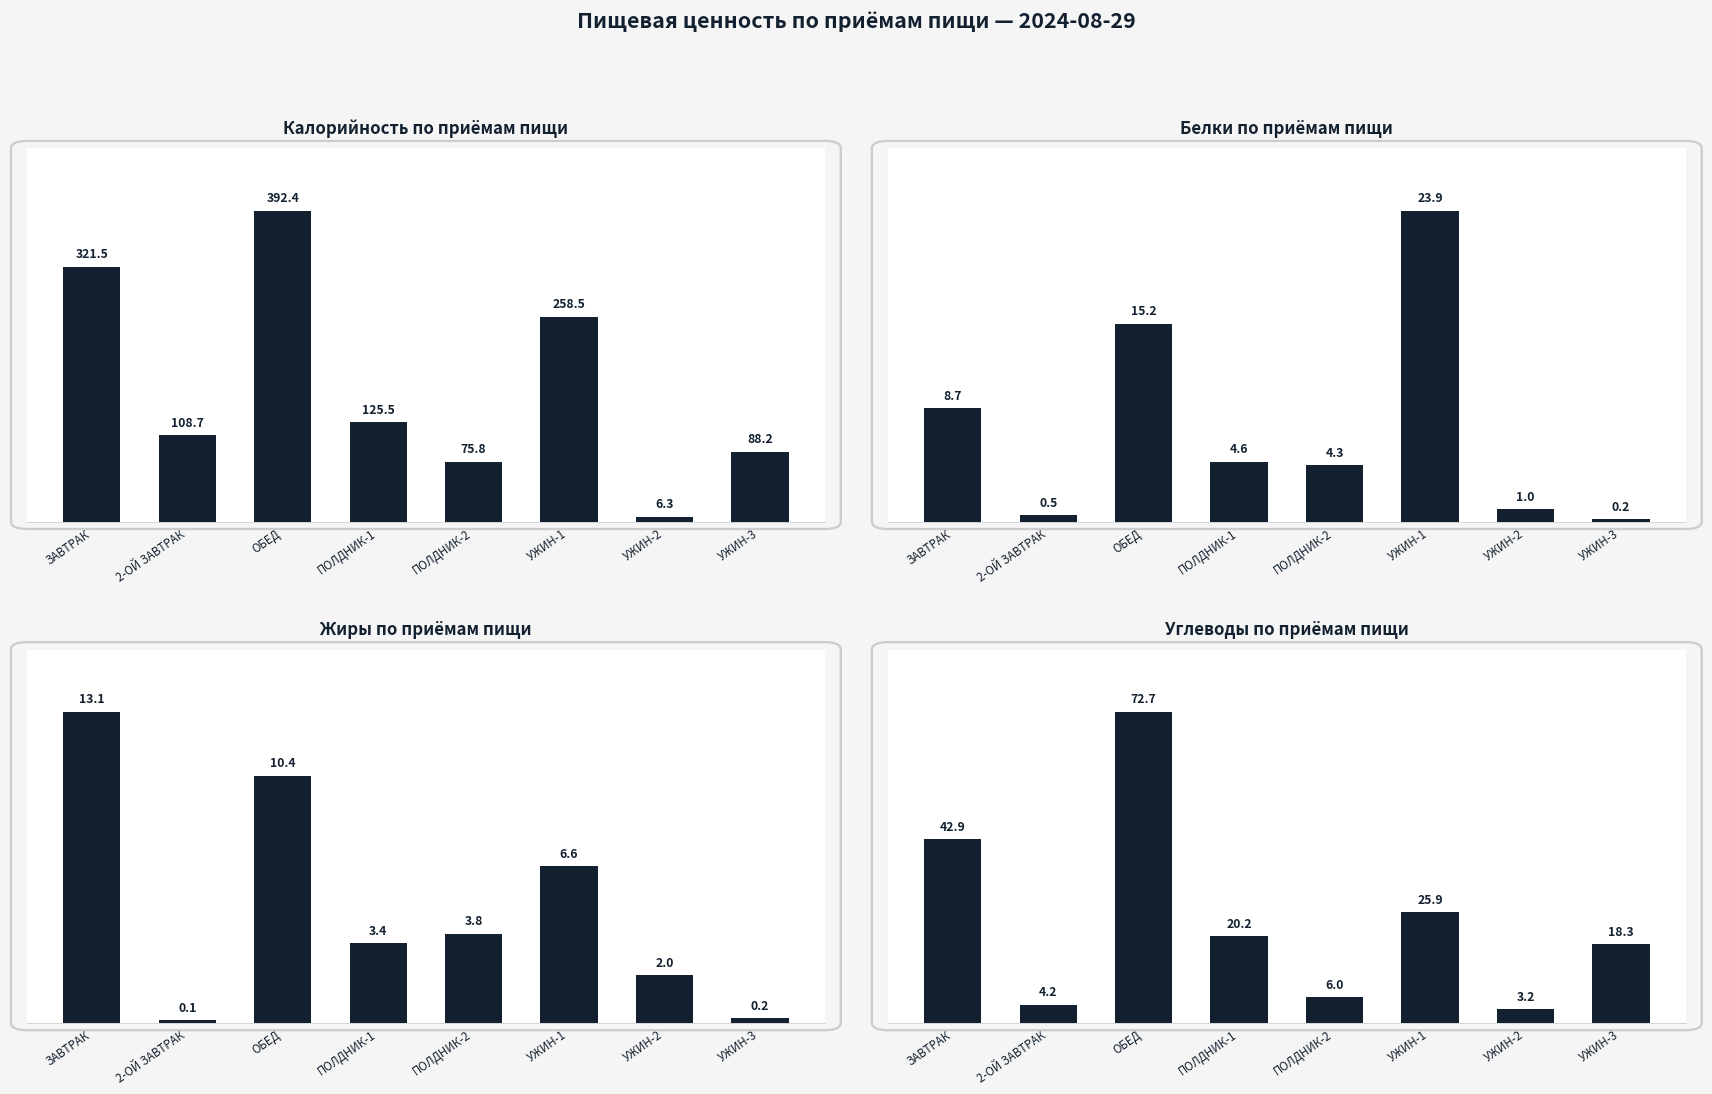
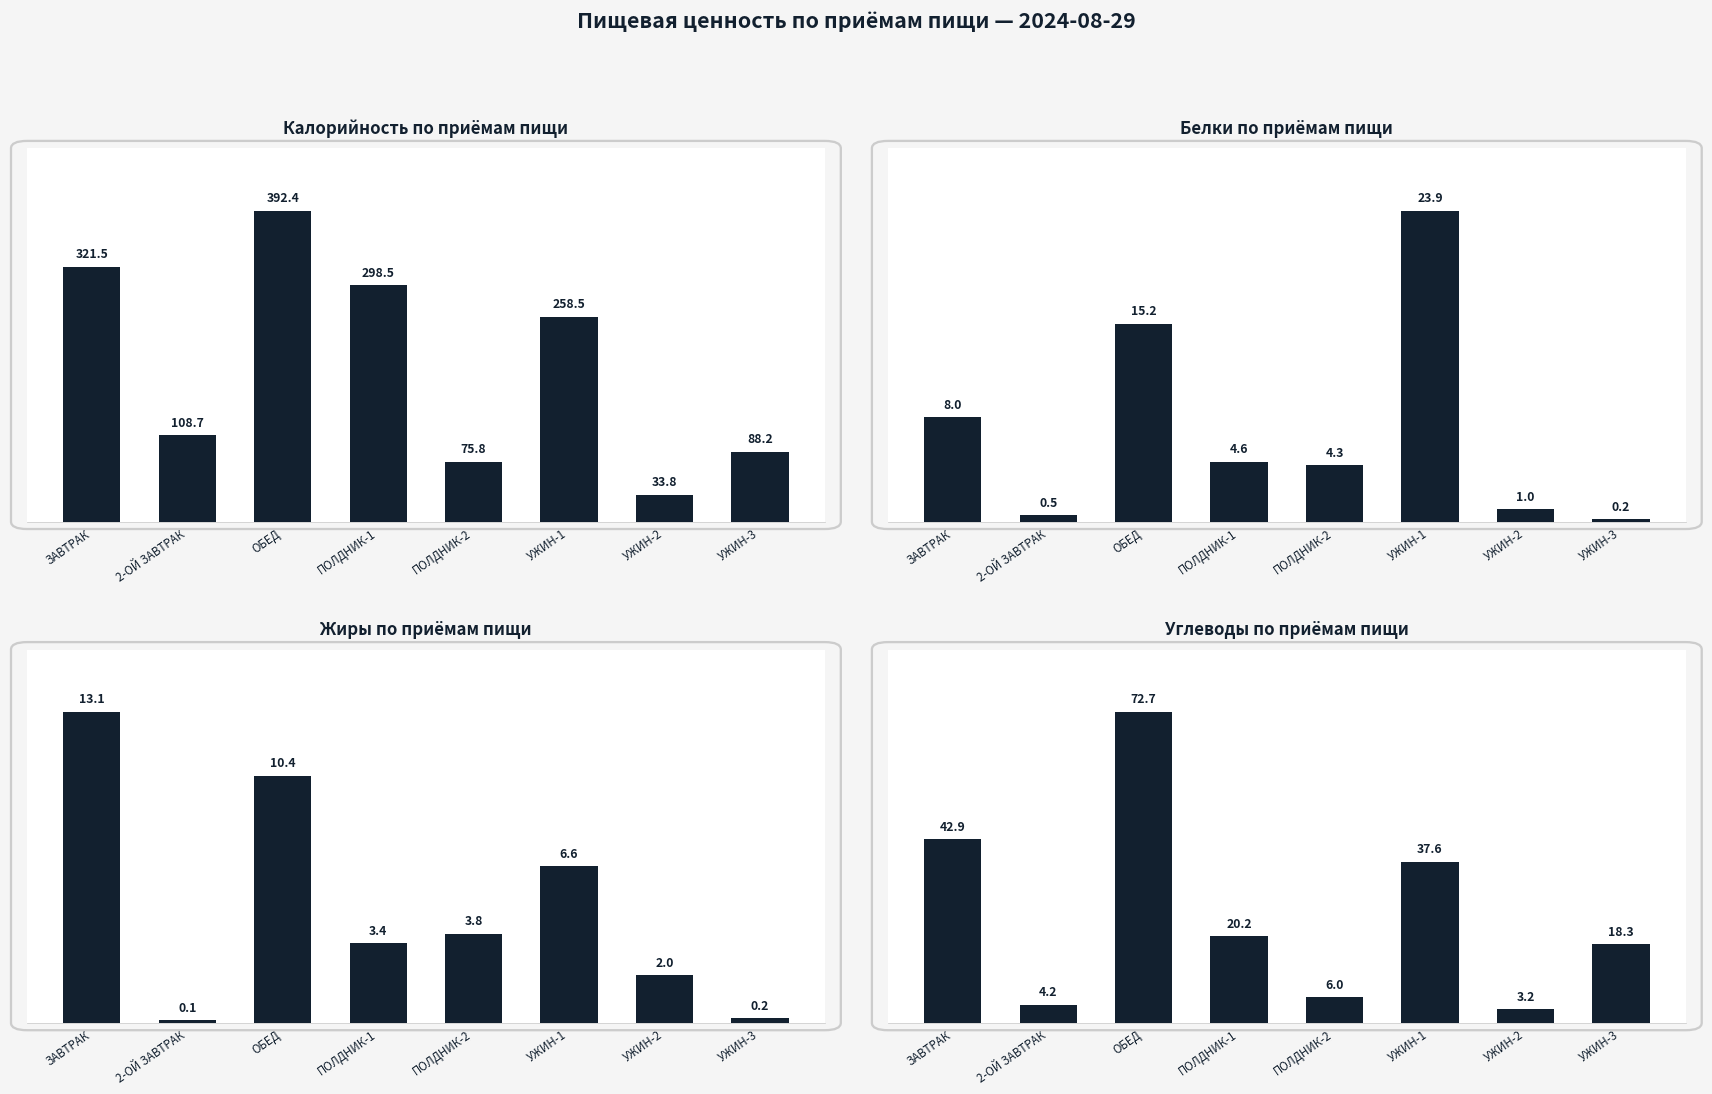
  {
    "Калорийность по приёмам пищи": {
      "ЗАВТРАК": 321.5,
      "2-ОЙ ЗАВТРАК": 108.7,
      "ОБЕД": 392.4,
-     "ПОЛДНИК-1": 125.5,
+     "ПОЛДНИК-1": 298.5,
      "ПОЛДНИК-2": 75.8,
      "УЖИН-1": 258.5,
-     "УЖИН-2": 6.3,
+     "УЖИН-2": 33.8,
      "УЖИН-3": 88.2
    },
    "Белки по приёмам пищи": {
-     "ЗАВТРАК": 8.7,
+     "ЗАВТРАК": 8.0,
      "2-ОЙ ЗАВТРАК": 0.5,
      "ОБЕД": 15.2,
      "ПОЛДНИК-1": 4.6,
      "ПОЛДНИК-2": 4.3,
      "УЖИН-1": 23.9,
      "УЖИН-2": 1.0,
      "УЖИН-3": 0.2
    },
    "Жиры по приёмам пищи": {
      "ЗАВТРАК": 13.1,
      "2-ОЙ ЗАВТРАК": 0.1,
      "ОБЕД": 10.4,
      "ПОЛДНИК-1": 3.4,
      "ПОЛДНИК-2": 3.8,
      "УЖИН-1": 6.6,
      "УЖИН-2": 2.0,
      "УЖИН-3": 0.2
    },
    "Углеводы по приёмам пищи": {
      "ЗАВТРАК": 42.9,
      "2-ОЙ ЗАВТРАК": 4.2,
      "ОБЕД": 72.7,
      "ПОЛДНИК-1": 20.2,
      "ПОЛДНИК-2": 6.0,
-     "УЖИН-1": 25.9,
+     "УЖИН-1": 37.6,
      "УЖИН-2": 3.2,
      "УЖИН-3": 18.3
    }
  }
